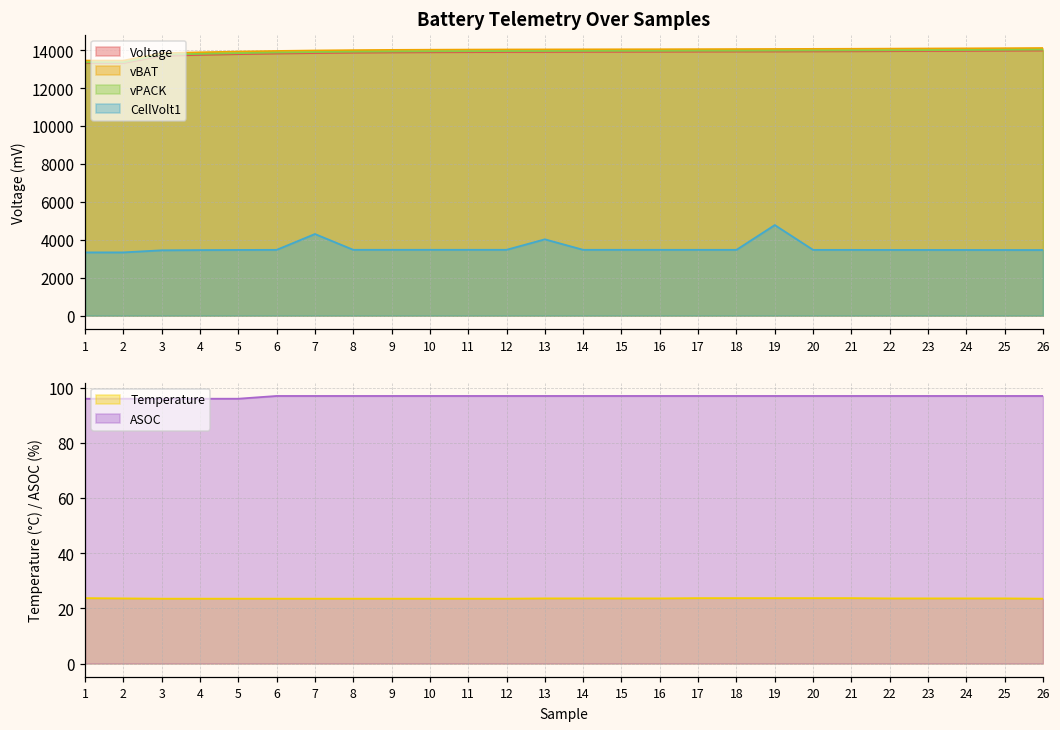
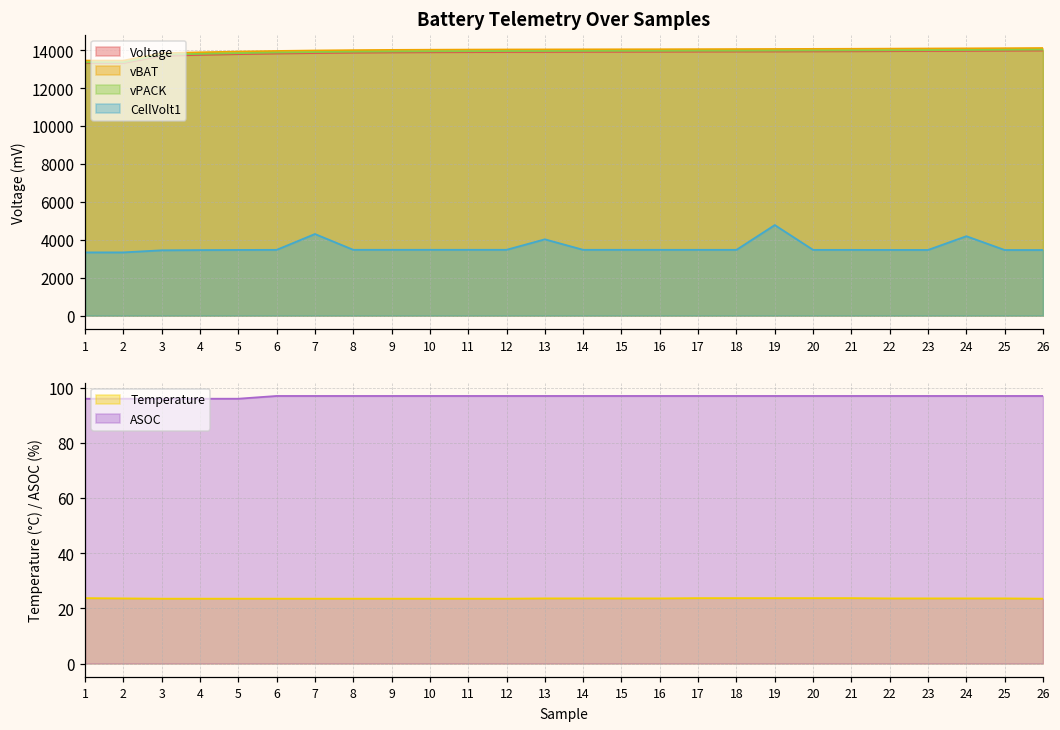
  {
    "Battery Telemetry Over Samples": {
      "CellVolt1": {
        "1": 3300,
        "2": 3300,
        "3": 3400,
        "4": 3500,
        "5": 3500,
        "6": 3500,
        "7": 4300,
        "8": 3500,
        "9": 3500,
        "10": 3500,
        "11": 3500,
        "12": 3500,
        "13": 4000,
        "14": 3500,
        "15": 3500,
        "16": 3500,
        "17": 3500,
        "18": 3500,
        "19": 4800,
        "20": 3500,
        "21": 3500,
        "22": 3500,
        "23": 3500,
-       "24": 3500,
+       "24": 4200,
        "25": 3500,
        "26": 3500
      }
    }
  }
